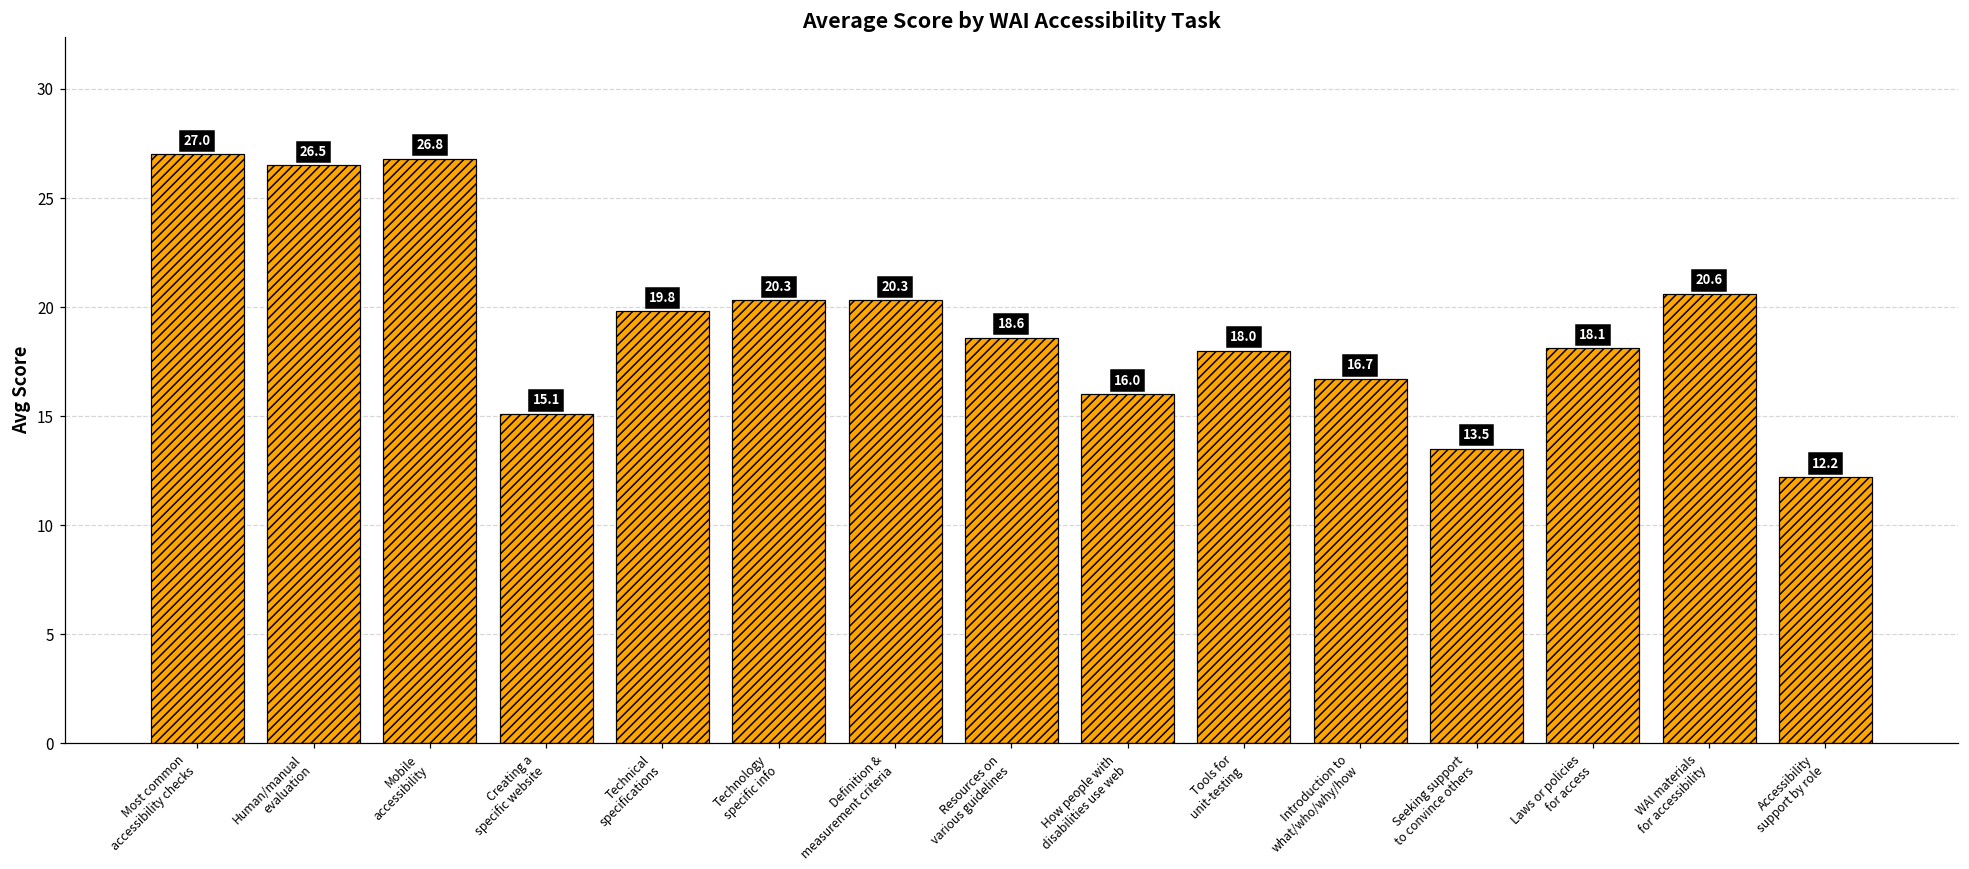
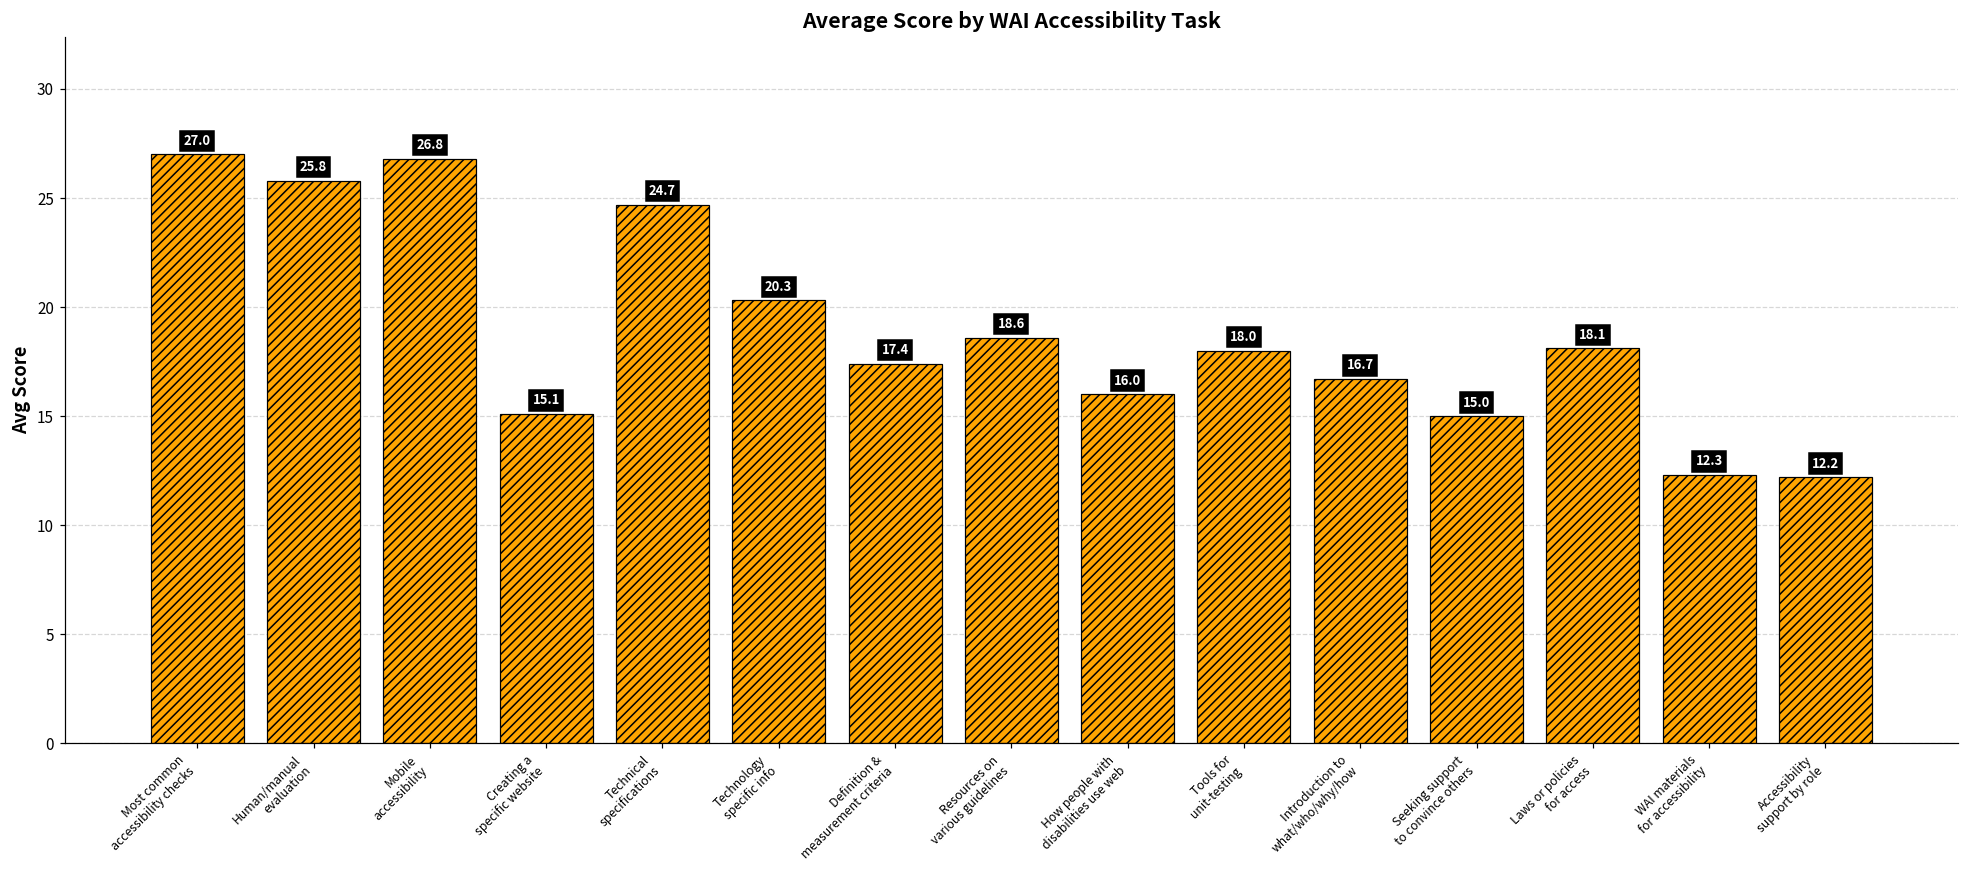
  {
-   "Human/manual evaluation": 26.5,
-   "Technical specifications": 19.8,
-   "Definition & measurement criteria": 20.3,
-   "Seeking support to convince others": 13.5,
-   "WAI materials for accessibility": 20.6
+   "Human/manual evaluation": 25.8,
+   "Technical specifications": 24.7,
+   "Definition & measurement criteria": 17.4,
+   "Seeking support to convince others": 15.0,
+   "WAI materials for accessibility": 12.3
  }
